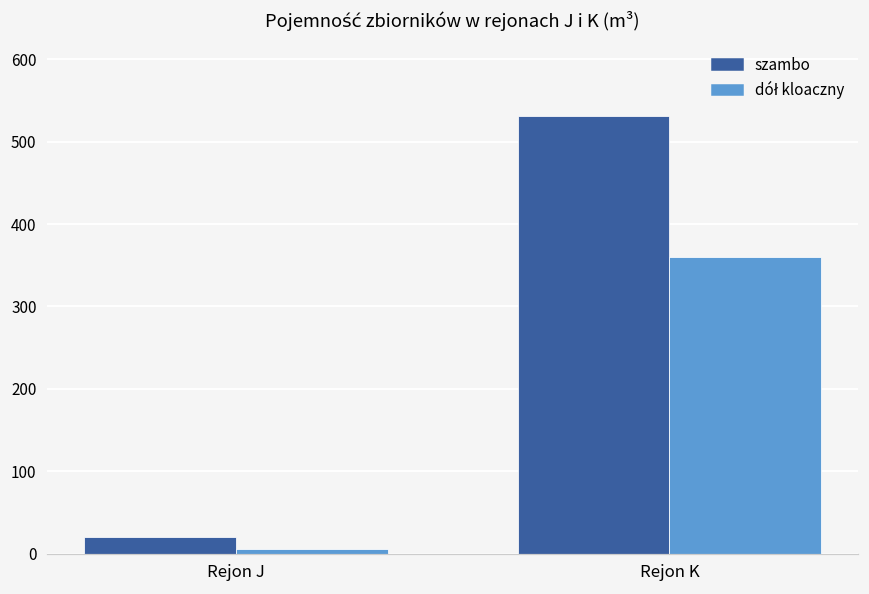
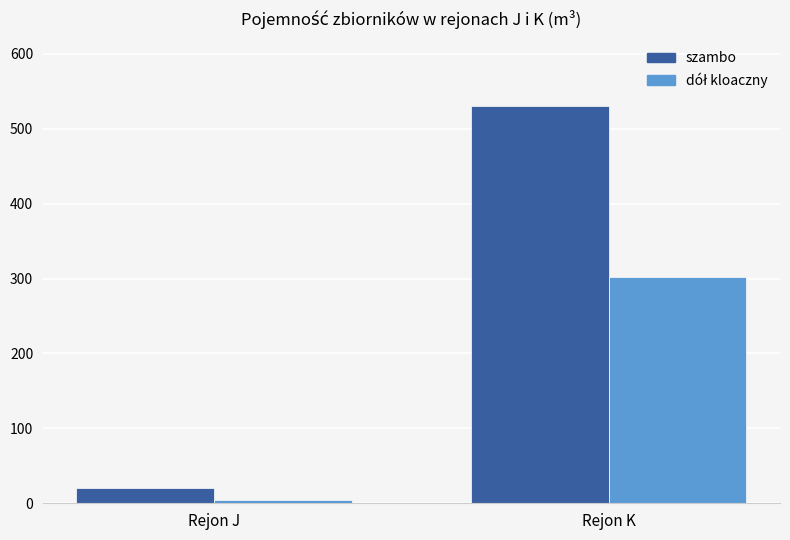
  {
    "szambo": {
      "Rejon J": 20,
      "Rejon K": 530
    },
    "dół kloaczny": {
      "Rejon J": 10,
-     "Rejon K": 360
+     "Rejon K": 300
    }
  }
